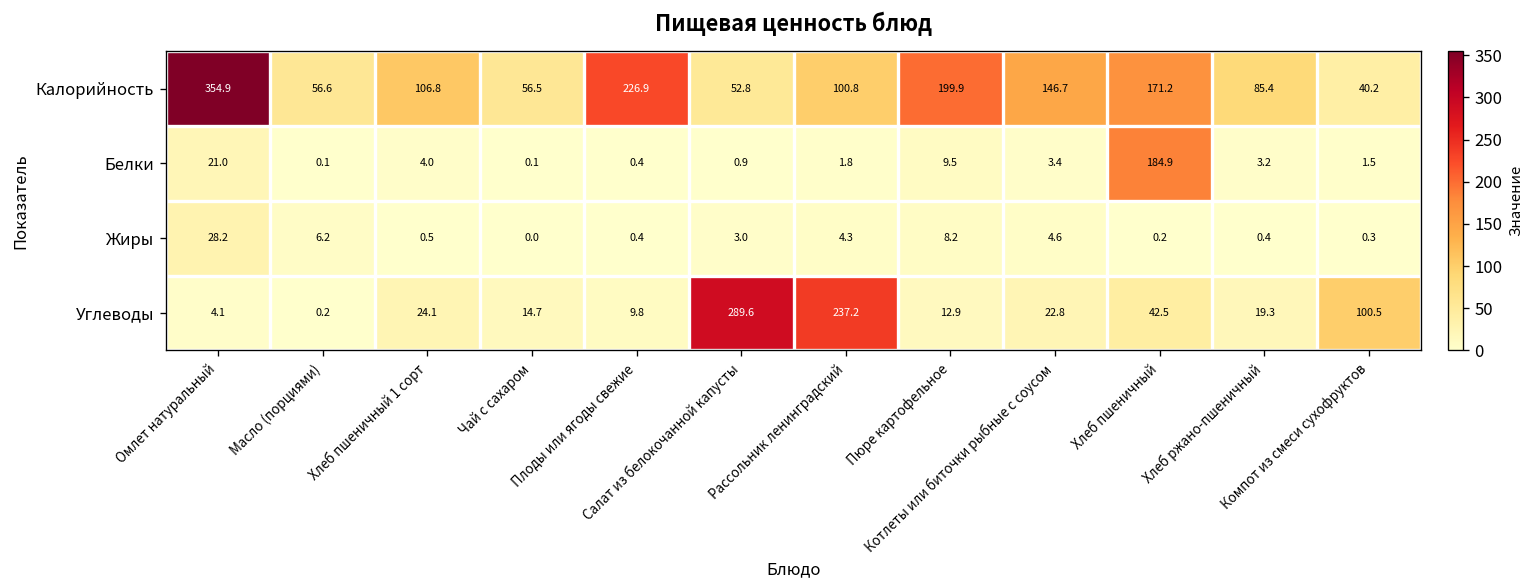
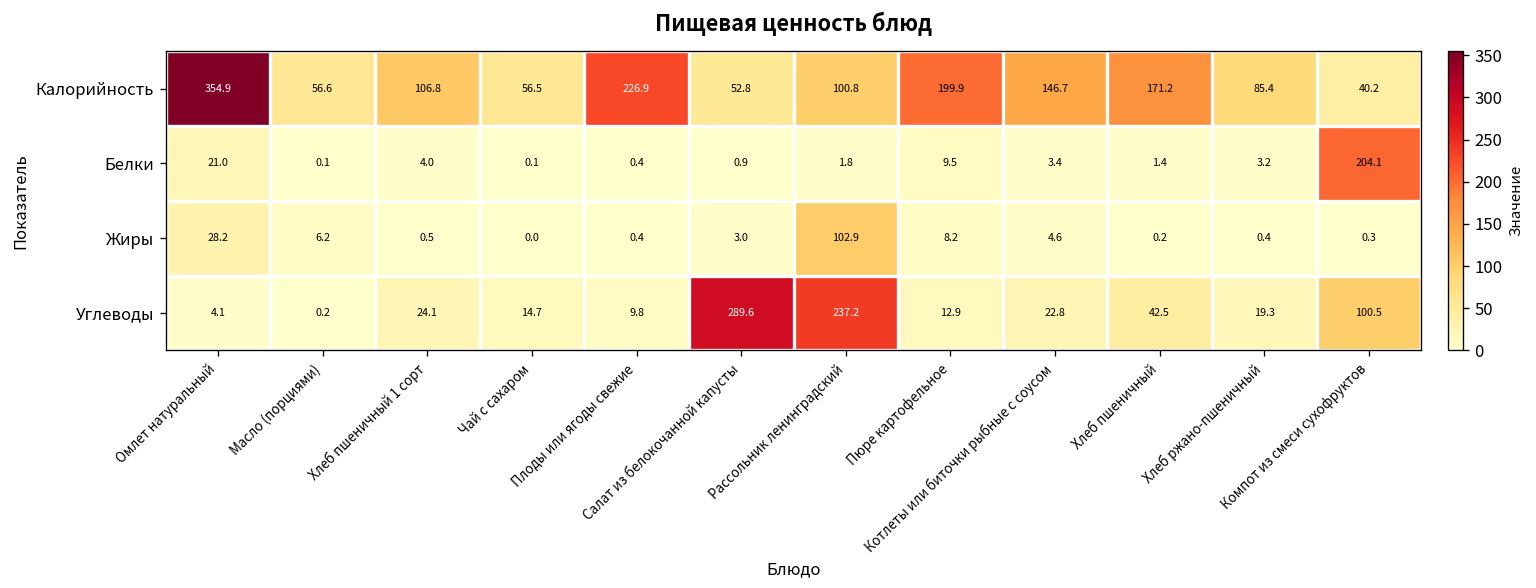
  {
    "Калорийность": {
      "Омлет натуральный": 354.9,
      "Масло (порциями)": 56.6,
      "Хлеб пшеничный 1 сорт": 106.8,
      "Чай с сахаром": 56.5,
      "Плоды или ягоды свежие": 226.9,
      "Салат из белокочанной капусты": 52.8,
      "Рассольник ленинградский": 100.8,
      "Пюре картофельное": 199.9,
      "Котлеты или биточки рыбные с соусом": 146.7,
      "Хлеб пшеничный": 171.2,
      "Хлеб ржано-пшеничный": 85.4,
      "Компот из смеси сухофруктов": 40.2
    },
    "Белки": {
      "Омлет натуральный": 21.0,
      "Масло (порциями)": 0.1,
      "Хлеб пшеничный 1 сорт": 4.0,
      "Чай с сахаром": 0.1,
      "Плоды или ягоды свежие": 0.4,
      "Салат из белокочанной капусты": 0.9,
      "Рассольник ленинградский": 1.8,
      "Пюре картофельное": 9.5,
      "Котлеты или биточки рыбные с соусом": 3.4,
-     "Хлеб пшеничный": 184.9,
+     "Хлеб пшеничный": 1.4,
      "Хлеб ржано-пшеничный": 3.2,
-     "Компот из смеси сухофруктов": 1.5
+     "Компот из смеси сухофруктов": 204.1
    },
    "Жиры": {
      "Омлет натуральный": 28.2,
      "Масло (порциями)": 6.2,
      "Хлеб пшеничный 1 сорт": 0.5,
      "Чай с сахаром": 0.0,
      "Плоды или ягоды свежие": 0.4,
      "Салат из белокочанной капусты": 3.0,
-     "Рассольник ленинградский": 4.3,
+     "Рассольник ленинградский": 102.9,
      "Пюре картофельное": 8.2,
      "Котлеты или биточки рыбные с соусом": 4.6,
      "Хлеб пшеничный": 0.2,
      "Хлеб ржано-пшеничный": 0.4,
      "Компот из смеси сухофруктов": 0.3
    },
    "Углеводы": {
      "Омлет натуральный": 4.1,
      "Масло (порциями)": 0.2,
      "Хлеб пшеничный 1 сорт": 24.1,
      "Чай с сахаром": 14.7,
      "Плоды или ягоды свежие": 9.8,
      "Салат из белокочанной капусты": 289.6,
      "Рассольник ленинградский": 237.2,
      "Пюре картофельное": 12.9,
      "Котлеты или биточки рыбные с соусом": 22.8,
      "Хлеб пшеничный": 42.5,
      "Хлеб ржано-пшеничный": 19.3,
      "Компот из смеси сухофруктов": 100.5
    }
  }
